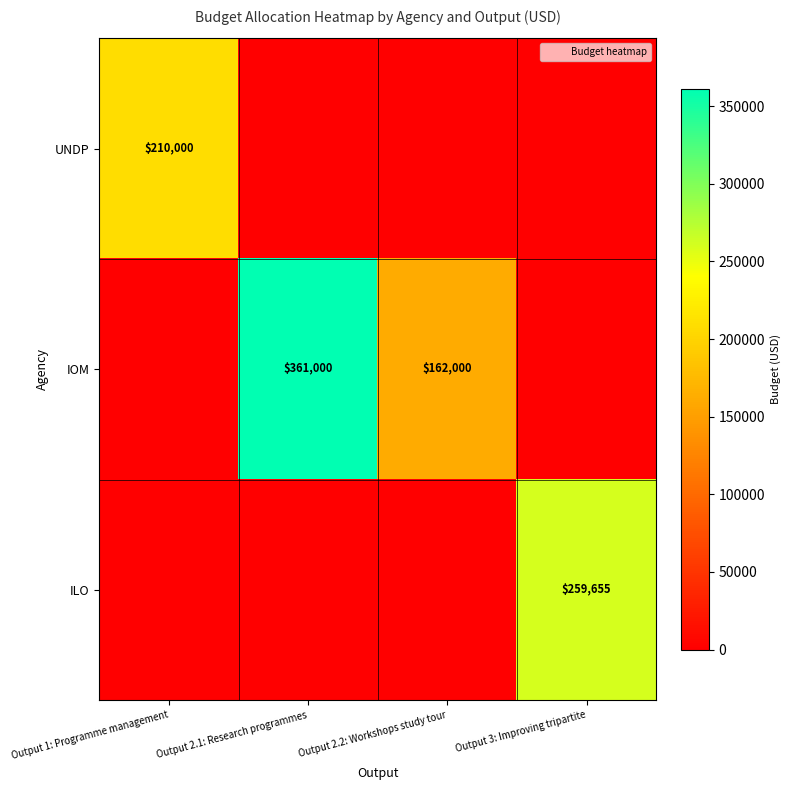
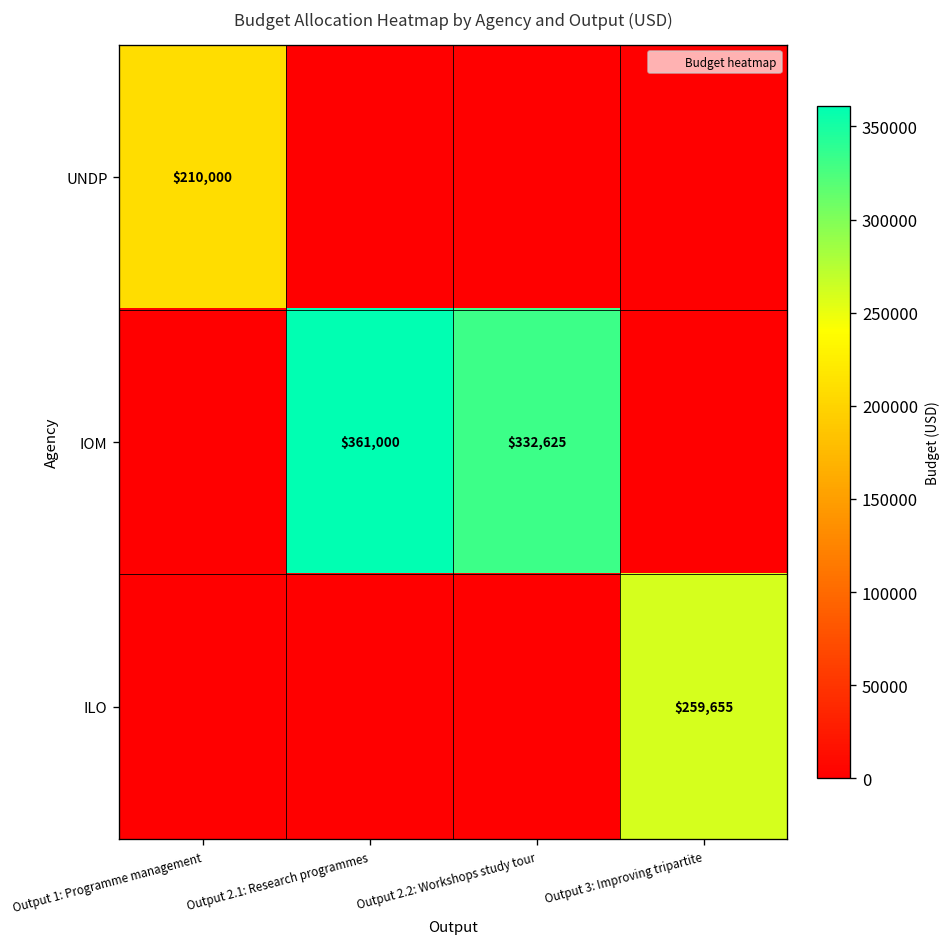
  {
    "UNDP": {
      "Output 1: Programme management": "$210,000"
    },
    "IOM": {
      "Output 2.1: Research programmes": "$361,000",
-     "Output 2.2: Workshops study tour": "$162,000"
+     "Output 2.2: Workshops study tour": "$332,625"
    },
    "ILO": {
      "Output 3: Improving tripartite": "$259,655"
    }
  }
